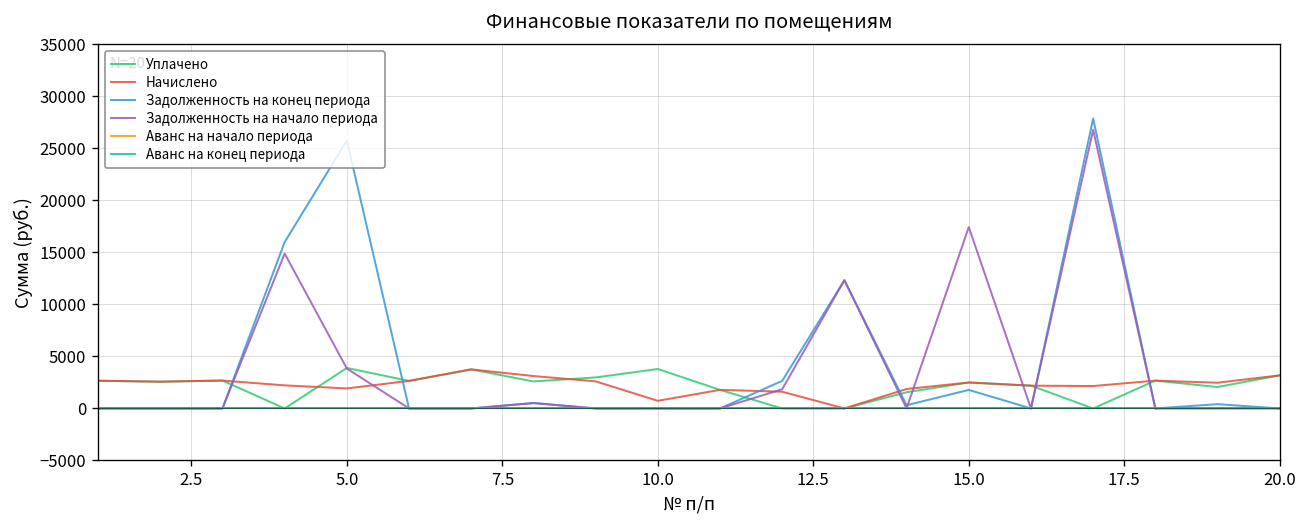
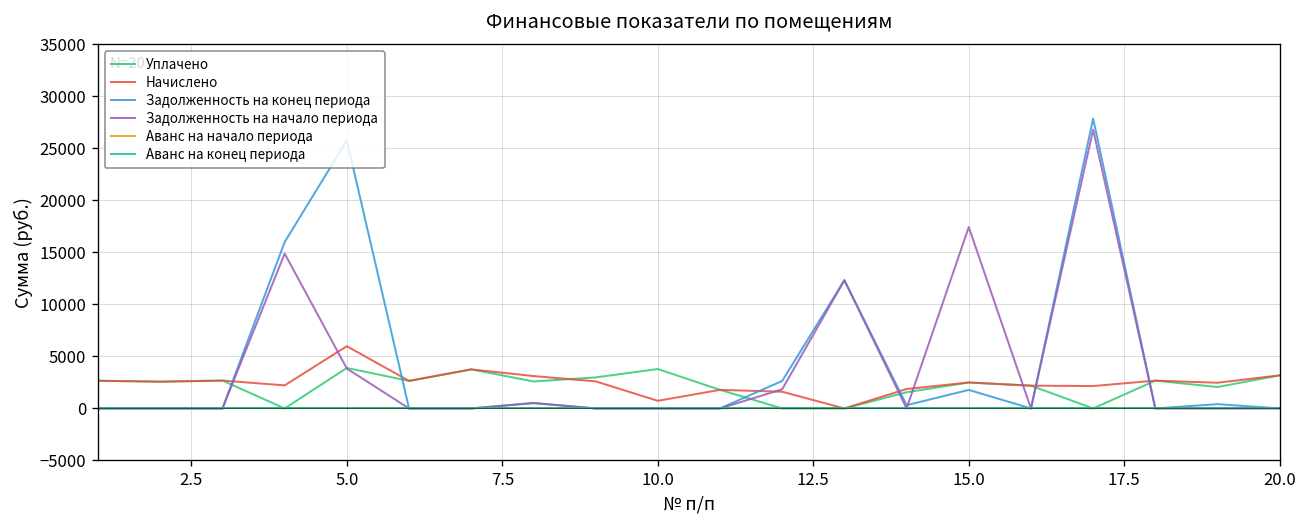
  {
    "Начислено": {
-     "5.0": 2000,
+     "5.0": 6000,
      "10.0": 1000
    },
    "Задолженность на конец периода": {
      "15.0": 2000
    },
    "Задолженность на начало периода": {
      "15.0": 17000
    }
  }
